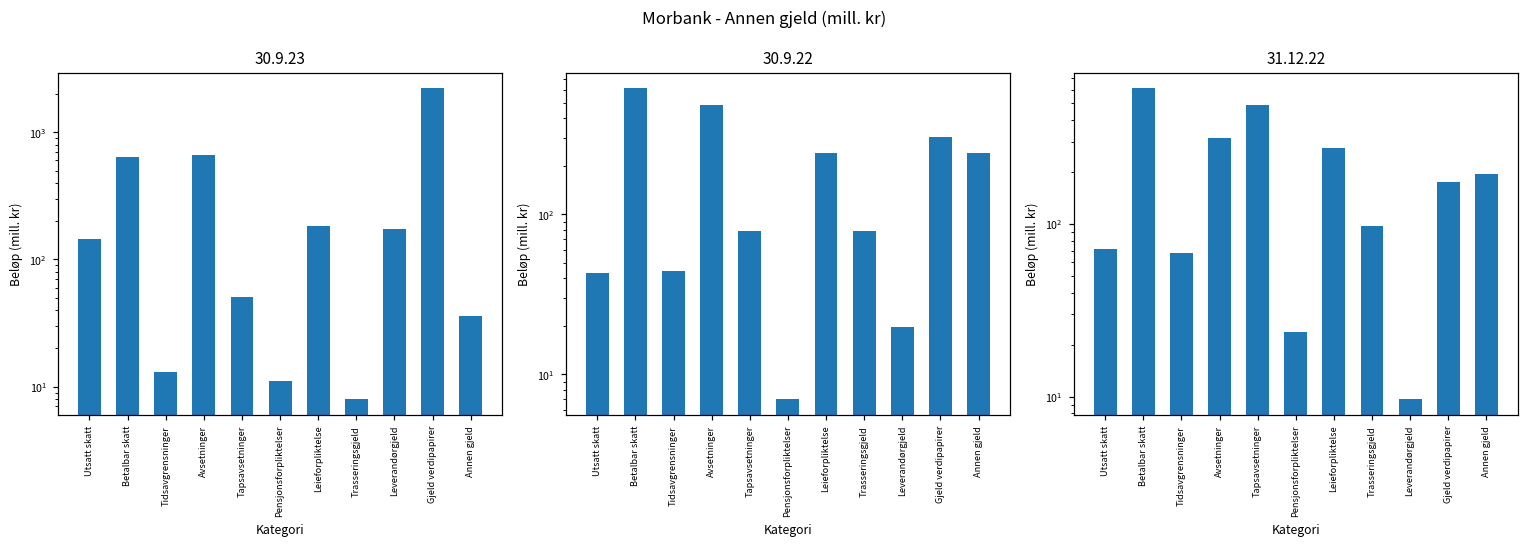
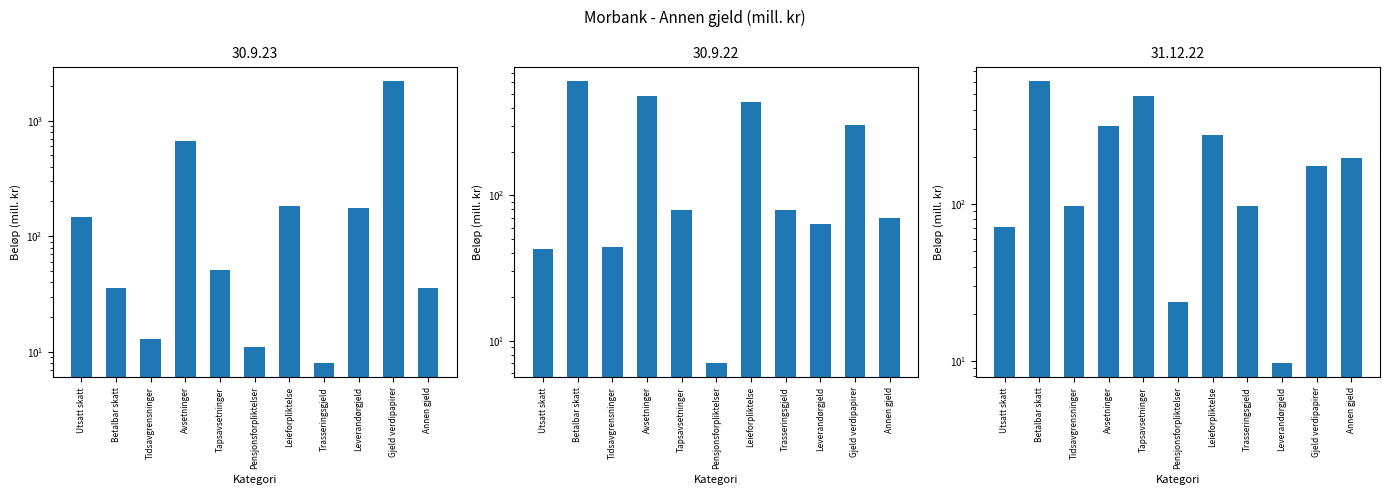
  {
    "30.9.23": {
      "Utsatt skatt": 150,
-     "Betalbar skatt": 600,
+     "Betalbar skatt": 35,
      "Tidsavgrensninger": 13,
      "Avsetninger": 700,
      "Tapsavsetninger": 50,
      "Pensjonsforpliktelser": 11,
      "Leieforpliktelse": 180,
      "Trasseringsgjeld": 8,
      "Leverandørgjeld": 170,
      "Gjeld verdipapirer": 2200,
      "Annen gjeld": 36
    },
    "30.9.22": {
      "Utsatt skatt": 43,
      "Betalbar skatt": 620,
      "Tidsavgrensninger": 44,
      "Avsetninger": 490,
      "Tapsavsetninger": 80,
      "Pensjonsforpliktelser": 7,
-     "Leieforpliktelse": 240,
+     "Leieforpliktelse": 440,
      "Trasseringsgjeld": 80,
-     "Leverandørgjeld": 20,
+     "Leverandørgjeld": 60,
      "Gjeld verdipapirer": 310,
-     "Annen gjeld": 240
+     "Annen gjeld": 70
    },
    "31.12.22": {
      "Utsatt skatt": 70,
      "Betalbar skatt": 610,
-     "Tidsavgrensninger": 70,
+     "Tidsavgrensninger": 100,
      "Avsetninger": 320,
      "Tapsavsetninger": 490,
      "Pensjonsforpliktelser": 24,
      "Leieforpliktelse": 270,
      "Trasseringsgjeld": 100,
      "Leverandørgjeld": 10,
      "Gjeld verdipapirer": 180,
      "Annen gjeld": 200
    }
  }
